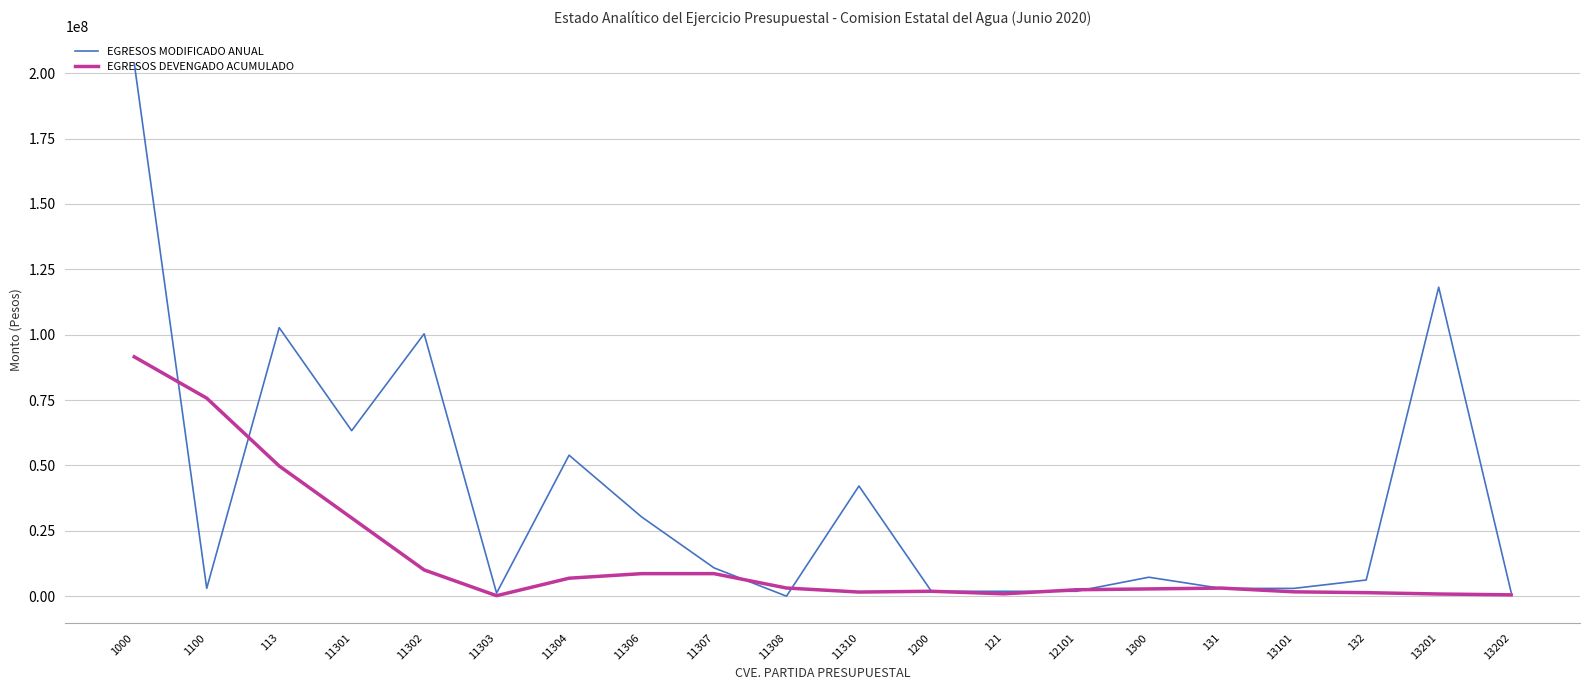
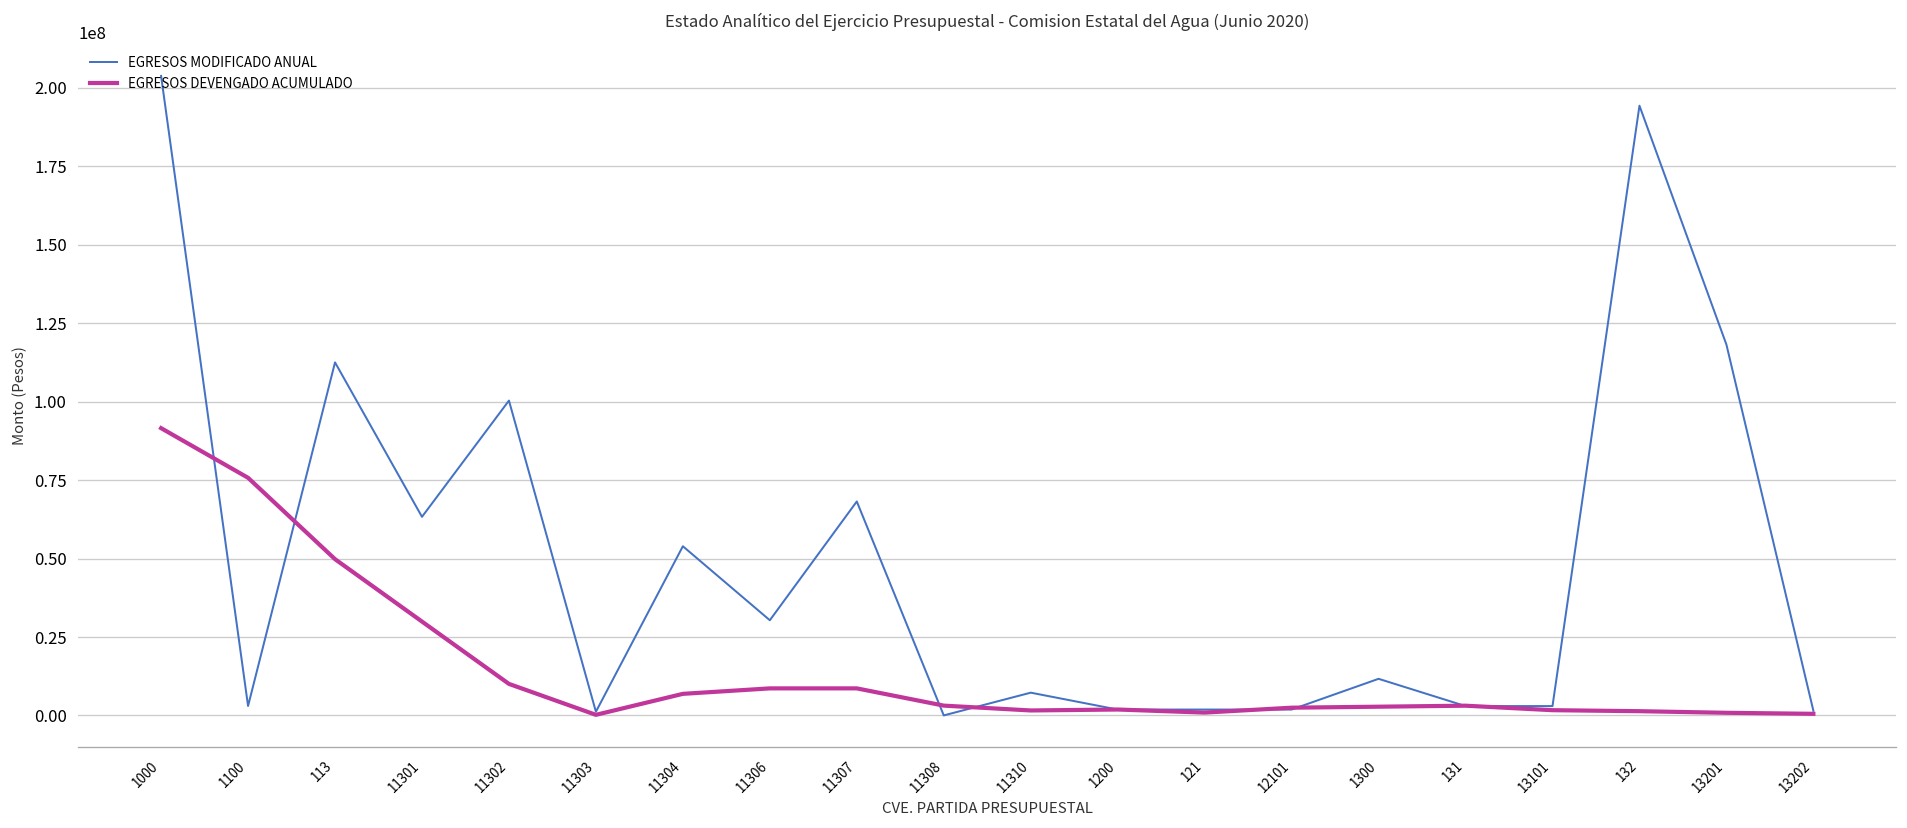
  {
    "EGRESOS MODIFICADO ANUAL": {
      "1000": 204000000,
      "1100": 3000000,
-     "113": 103000000,
+     "113": 113000000,
      "11301": 63000000,
      "11302": 100000000,
      "11303": 1000000,
      "11304": 54000000,
      "11306": 30000000,
-     "11307": 11000000,
+     "11307": 68000000,
      "11308": 0,
-     "11310": 42000000,
-     "1300": 7000000,
+     "11310": 7000000,
+     "1300": 12000000,
      "13101": 3000000,
-     "132": 6000000,
+     "132": 194000000,
      "13201": 118000000
    },
    "EGRESOS DEVENGADO ACUMULADO": {
      "1000": 92000000,
      "1100": 76000000,
      "113": 50000000,
      "11301": 30000000,
      "11302": 10000000,
      "11303": 0,
      "11304": 7000000,
      "11306": 9000000,
      "11307": 9000000,
      "11308": 3000000,
      "11310": 2000000,
      "1300": 3000000,
      "13101": 2000000,
      "132": 1000000,
      "13201": 1000000
    }
  }
